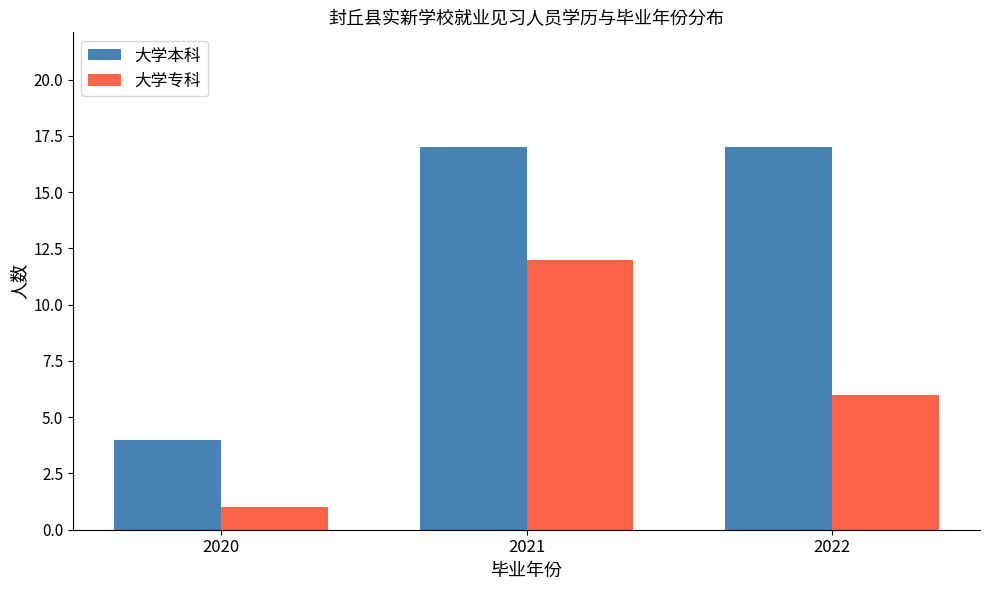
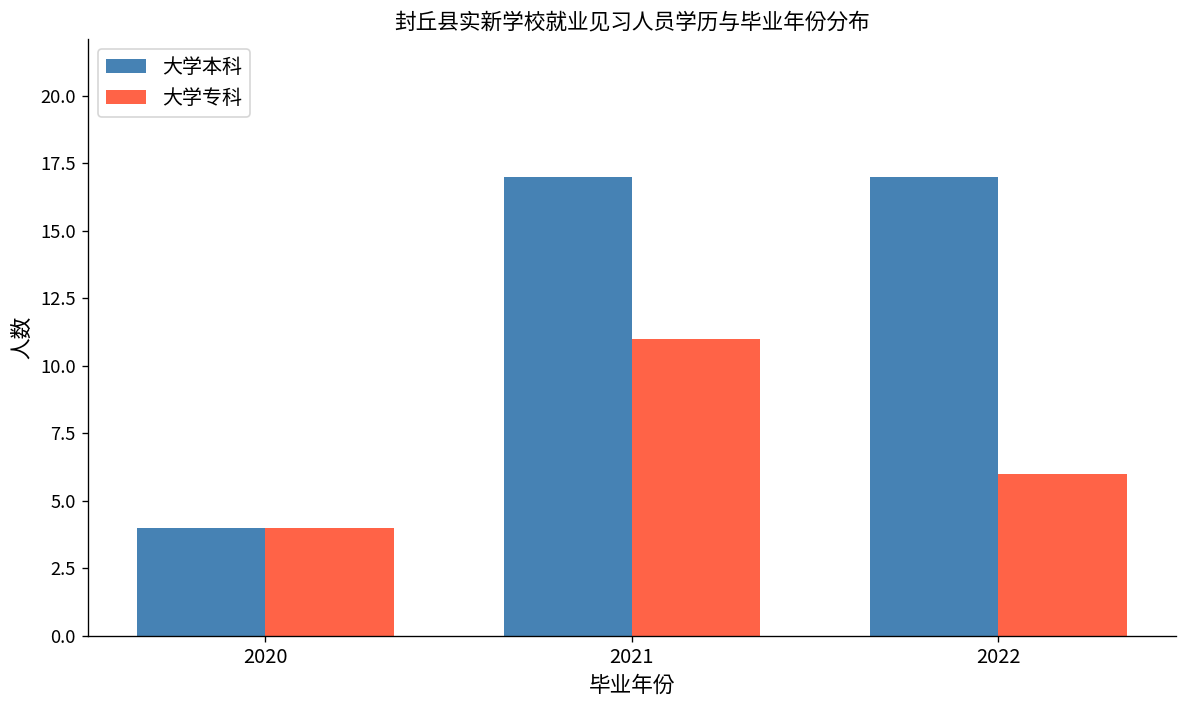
  {
    "大学本科": {
      "2020": 4,
      "2021": 17,
      "2022": 17
    },
    "大学专科": {
-     "2020": 1,
-     "2021": 12,
+     "2020": 4,
+     "2021": 11,
      "2022": 6
    }
  }
